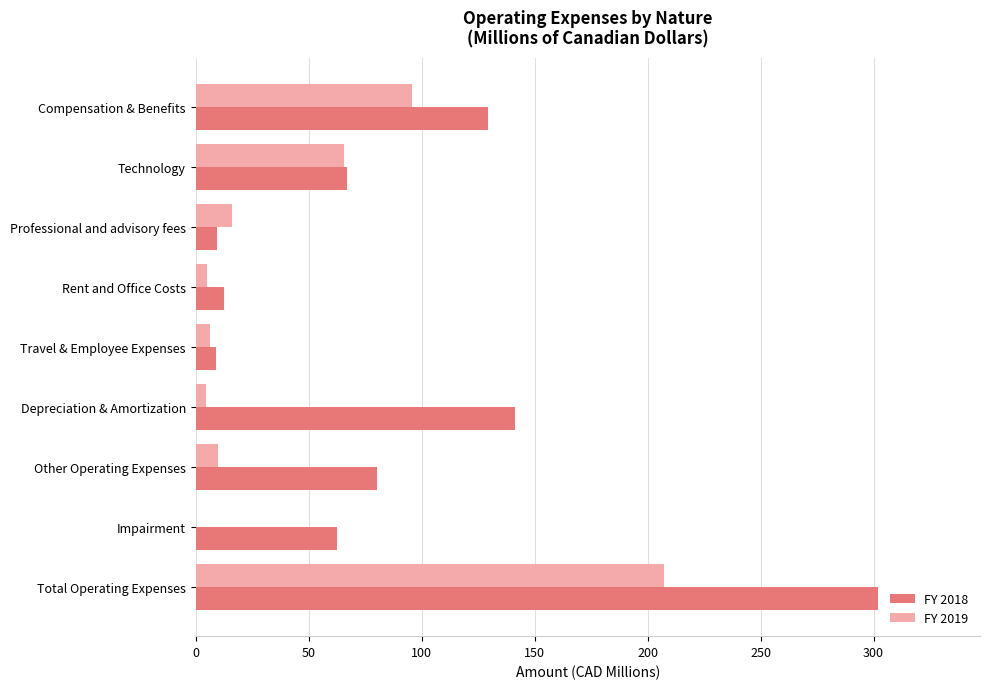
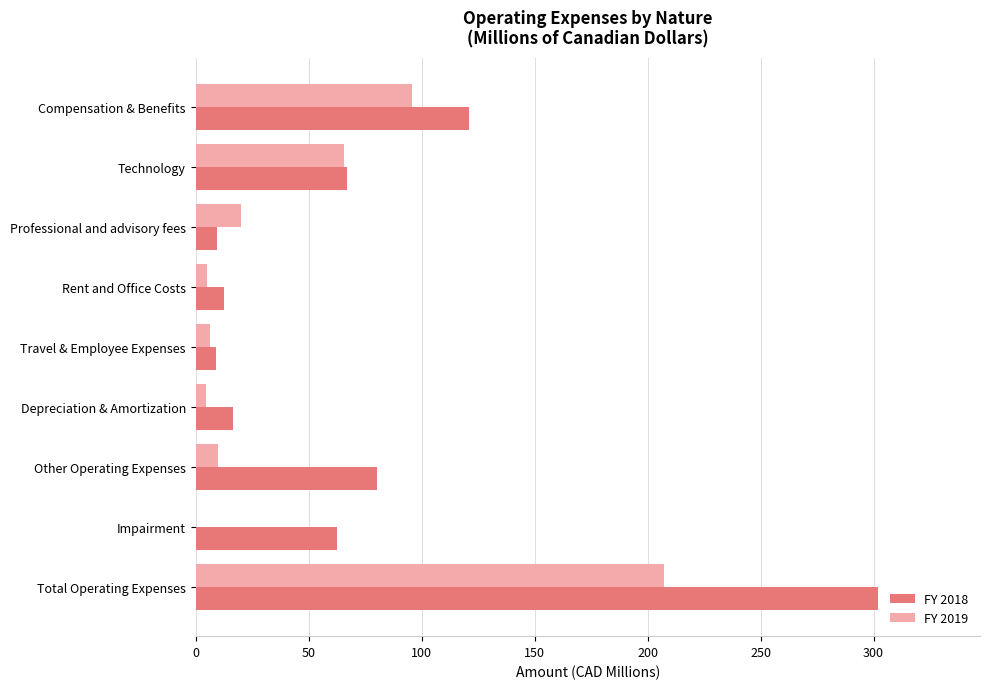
  {
    "FY 2018": {
-     "Compensation & Benefits": 129,
+     "Compensation & Benefits": 121,
      "Technology": 67,
      "Professional and advisory fees": 10,
      "Rent and Office Costs": 13,
      "Travel & Employee Expenses": 9,
-     "Depreciation & Amortization": 141,
+     "Depreciation & Amortization": 16,
      "Other Operating Expenses": 80,
      "Impairment": 63,
      "Total Operating Expenses": 302
    },
    "FY 2019": {
      "Compensation & Benefits": 96,
      "Technology": 66,
-     "Professional and advisory fees": 16,
+     "Professional and advisory fees": 20,
      "Rent and Office Costs": 5,
      "Travel & Employee Expenses": 6,
      "Depreciation & Amortization": 5,
      "Other Operating Expenses": 10,
      "Impairment": 0,
      "Total Operating Expenses": 207
    }
  }
